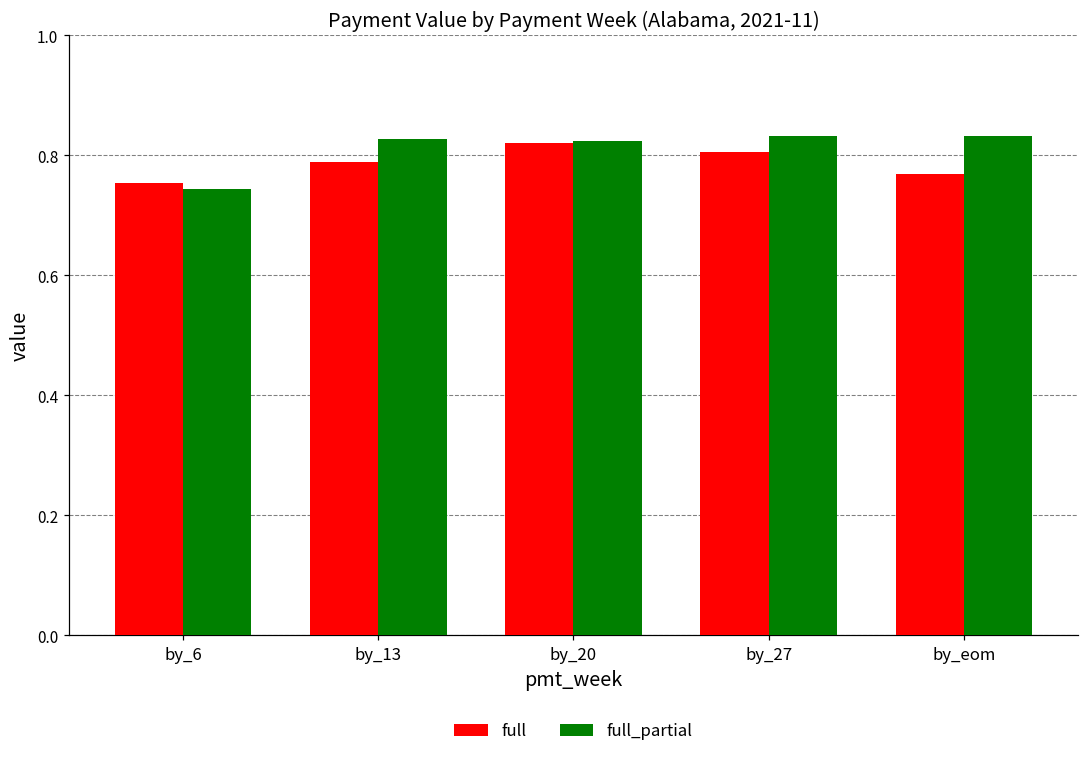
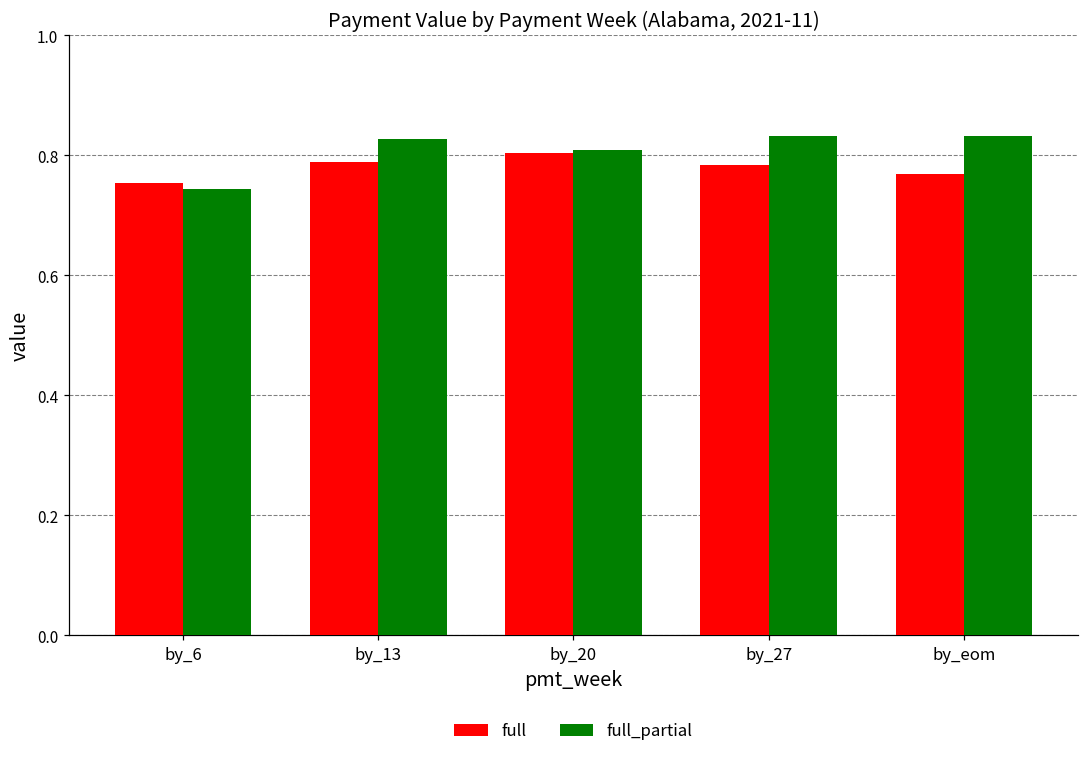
  {
    "full": {
      "by_6": 0.75,
      "by_13": 0.79,
-     "by_20": 0.82,
-     "by_27": 0.81,
+     "by_20": 0.80,
+     "by_27": 0.78,
      "by_eom": 0.77
    },
    "full_partial": {
      "by_6": 0.74,
      "by_13": 0.83,
-     "by_20": 0.82,
+     "by_20": 0.81,
      "by_27": 0.83,
      "by_eom": 0.83
    }
  }
